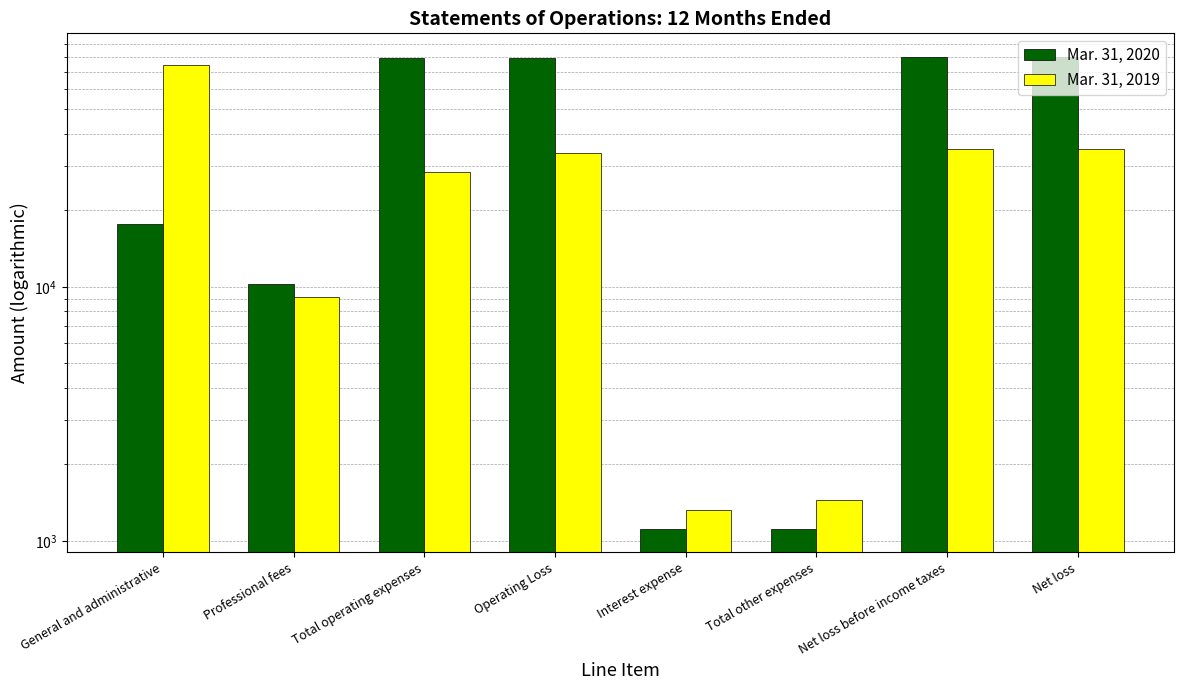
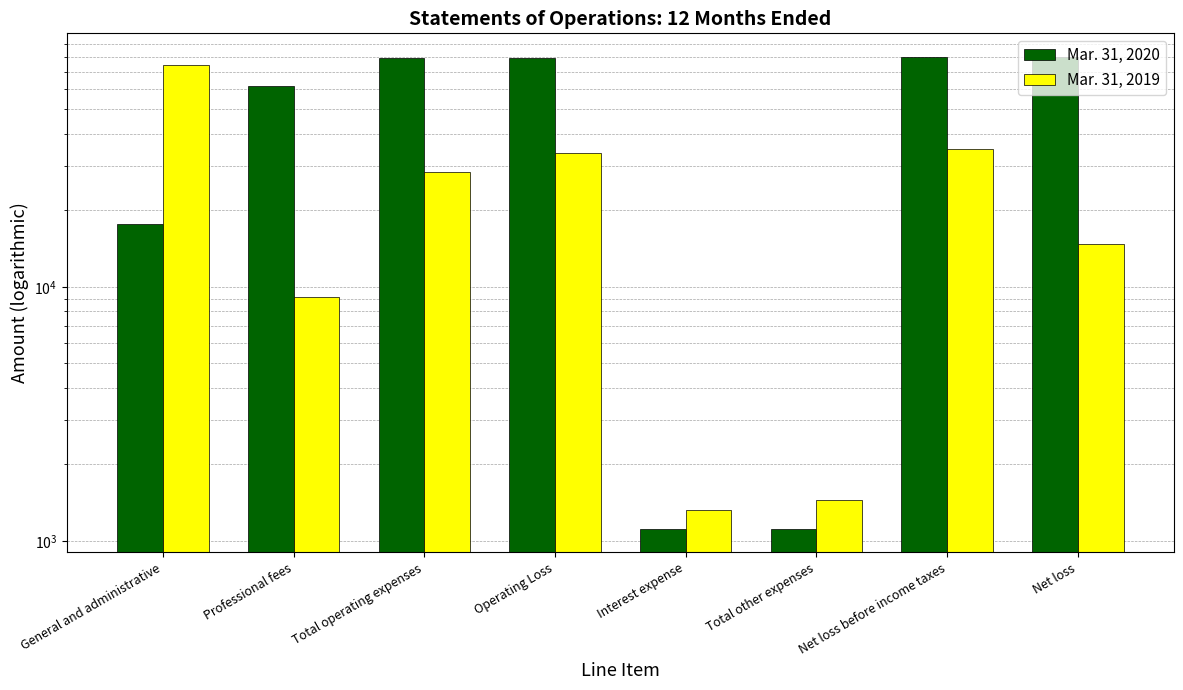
  {
    "Mar. 31, 2020": {
      "General and administrative": 18000,
-     "Professional fees": 10300,
+     "Professional fees": 62000,
      "Total operating expenses": 79000,
      "Operating Loss": 79000,
      "Interest expense": 1100,
      "Total other expenses": 1100,
      "Net loss before income taxes": 80000
    },
    "Mar. 31, 2019": {
      "General and administrative": 75000,
      "Professional fees": 9100,
      "Total operating expenses": 28000,
      "Operating Loss": 34000,
      "Interest expense": 1300,
      "Total other expenses": 1500,
      "Net loss before income taxes": 35000,
-     "Net loss": 35000
+     "Net loss": 15000
    }
  }
